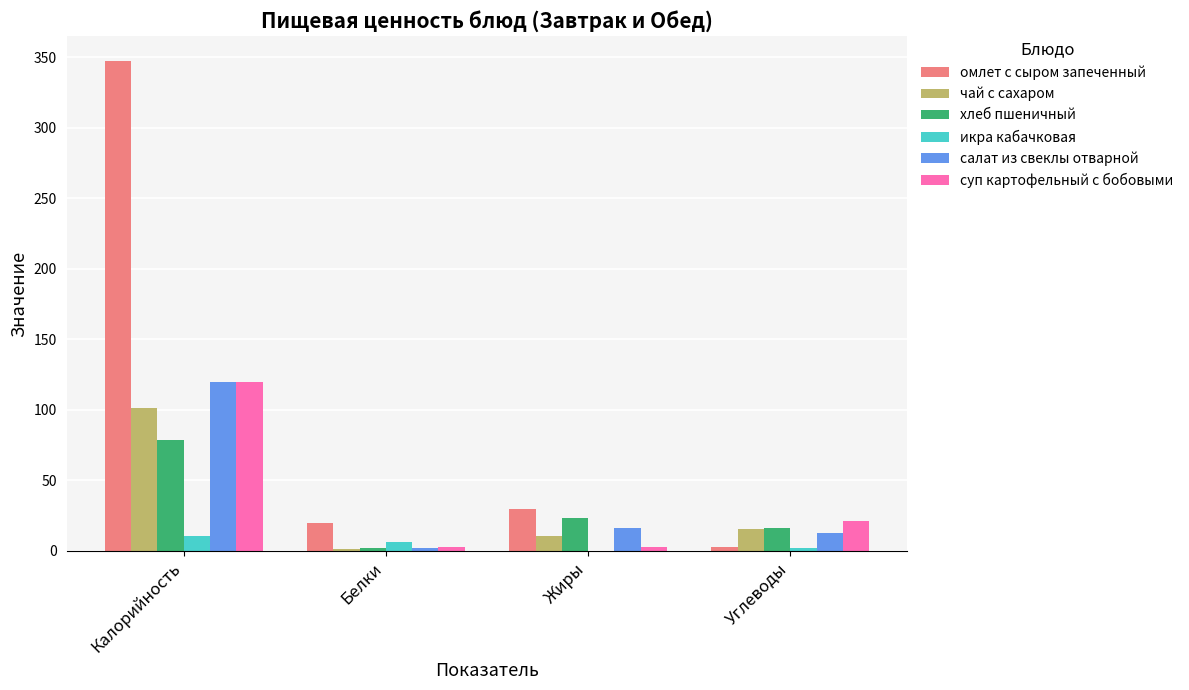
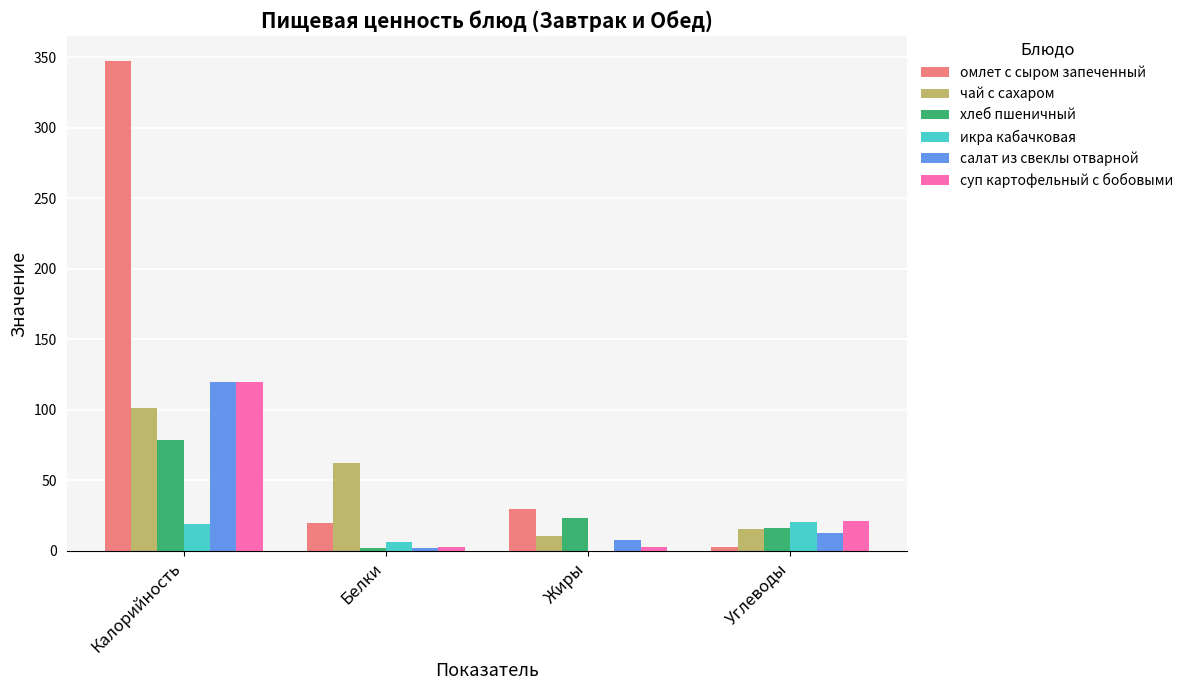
  {
    "чай с сахаром": {
      "Калорийность": 101,
-     "Белки": 2,
+     "Белки": 62,
      "Жиры": 11,
      "Углеводы": 16
    },
    "хлеб пшеничный": {
      "Калорийность": 78,
      "Белки": 2,
      "Жиры": 23,
      "Углеводы": 16
    },
    "икра кабачковая": {
-     "Калорийность": 11,
+     "Калорийность": 19,
      "Белки": 6,
-     "Углеводы": 2
+     "Углеводы": 20
    },
    "салат из свеклы отварной": {
      "Калорийность": 120,
      "Белки": 2,
-     "Жиры": 16,
+     "Жиры": 8,
      "Углеводы": 13
    }
  }
